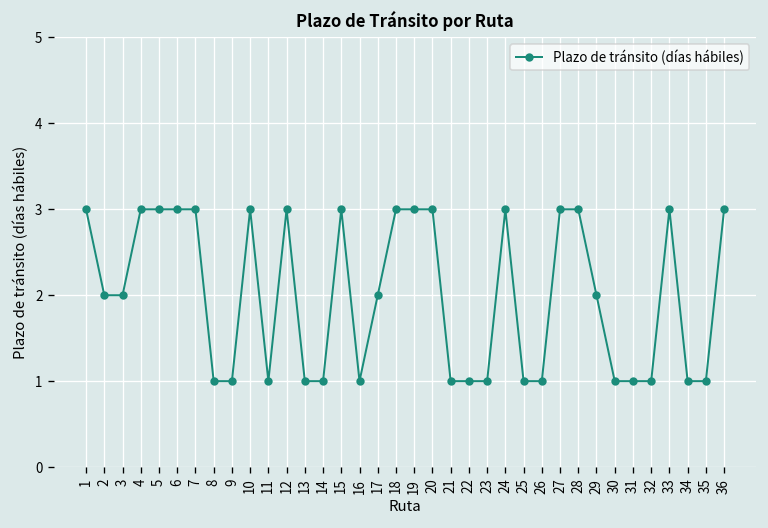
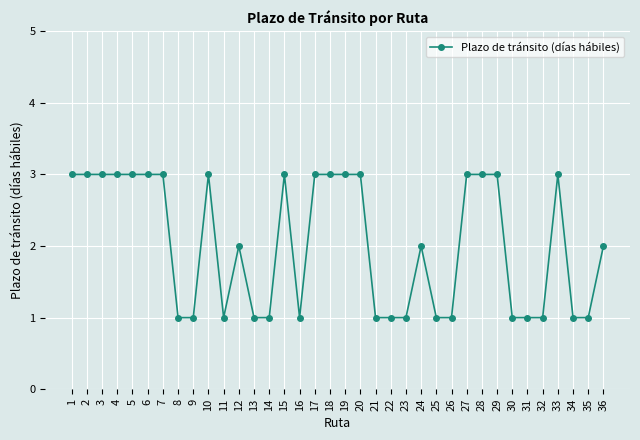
  {
    "1": 3,
-   "2": 2,
-   "3": 2,
+   "2": 3,
+   "3": 3,
    "4": 3,
    "5": 3,
    "6": 3,
    "7": 3,
    "8": 1,
    "9": 1,
    "10": 3,
    "11": 1,
-   "12": 3,
+   "12": 2,
    "13": 1,
    "14": 1,
    "15": 3,
    "16": 1,
-   "17": 2,
+   "17": 3,
    "18": 3,
    "19": 3,
    "20": 3,
    "21": 1,
    "22": 1,
    "23": 1,
-   "24": 3,
+   "24": 2,
    "25": 1,
    "26": 1,
    "27": 3,
    "28": 3,
-   "29": 2,
+   "29": 3,
    "30": 1,
    "31": 1,
    "32": 1,
    "33": 3,
    "34": 1,
    "35": 1,
-   "36": 3
+   "36": 2
  }
